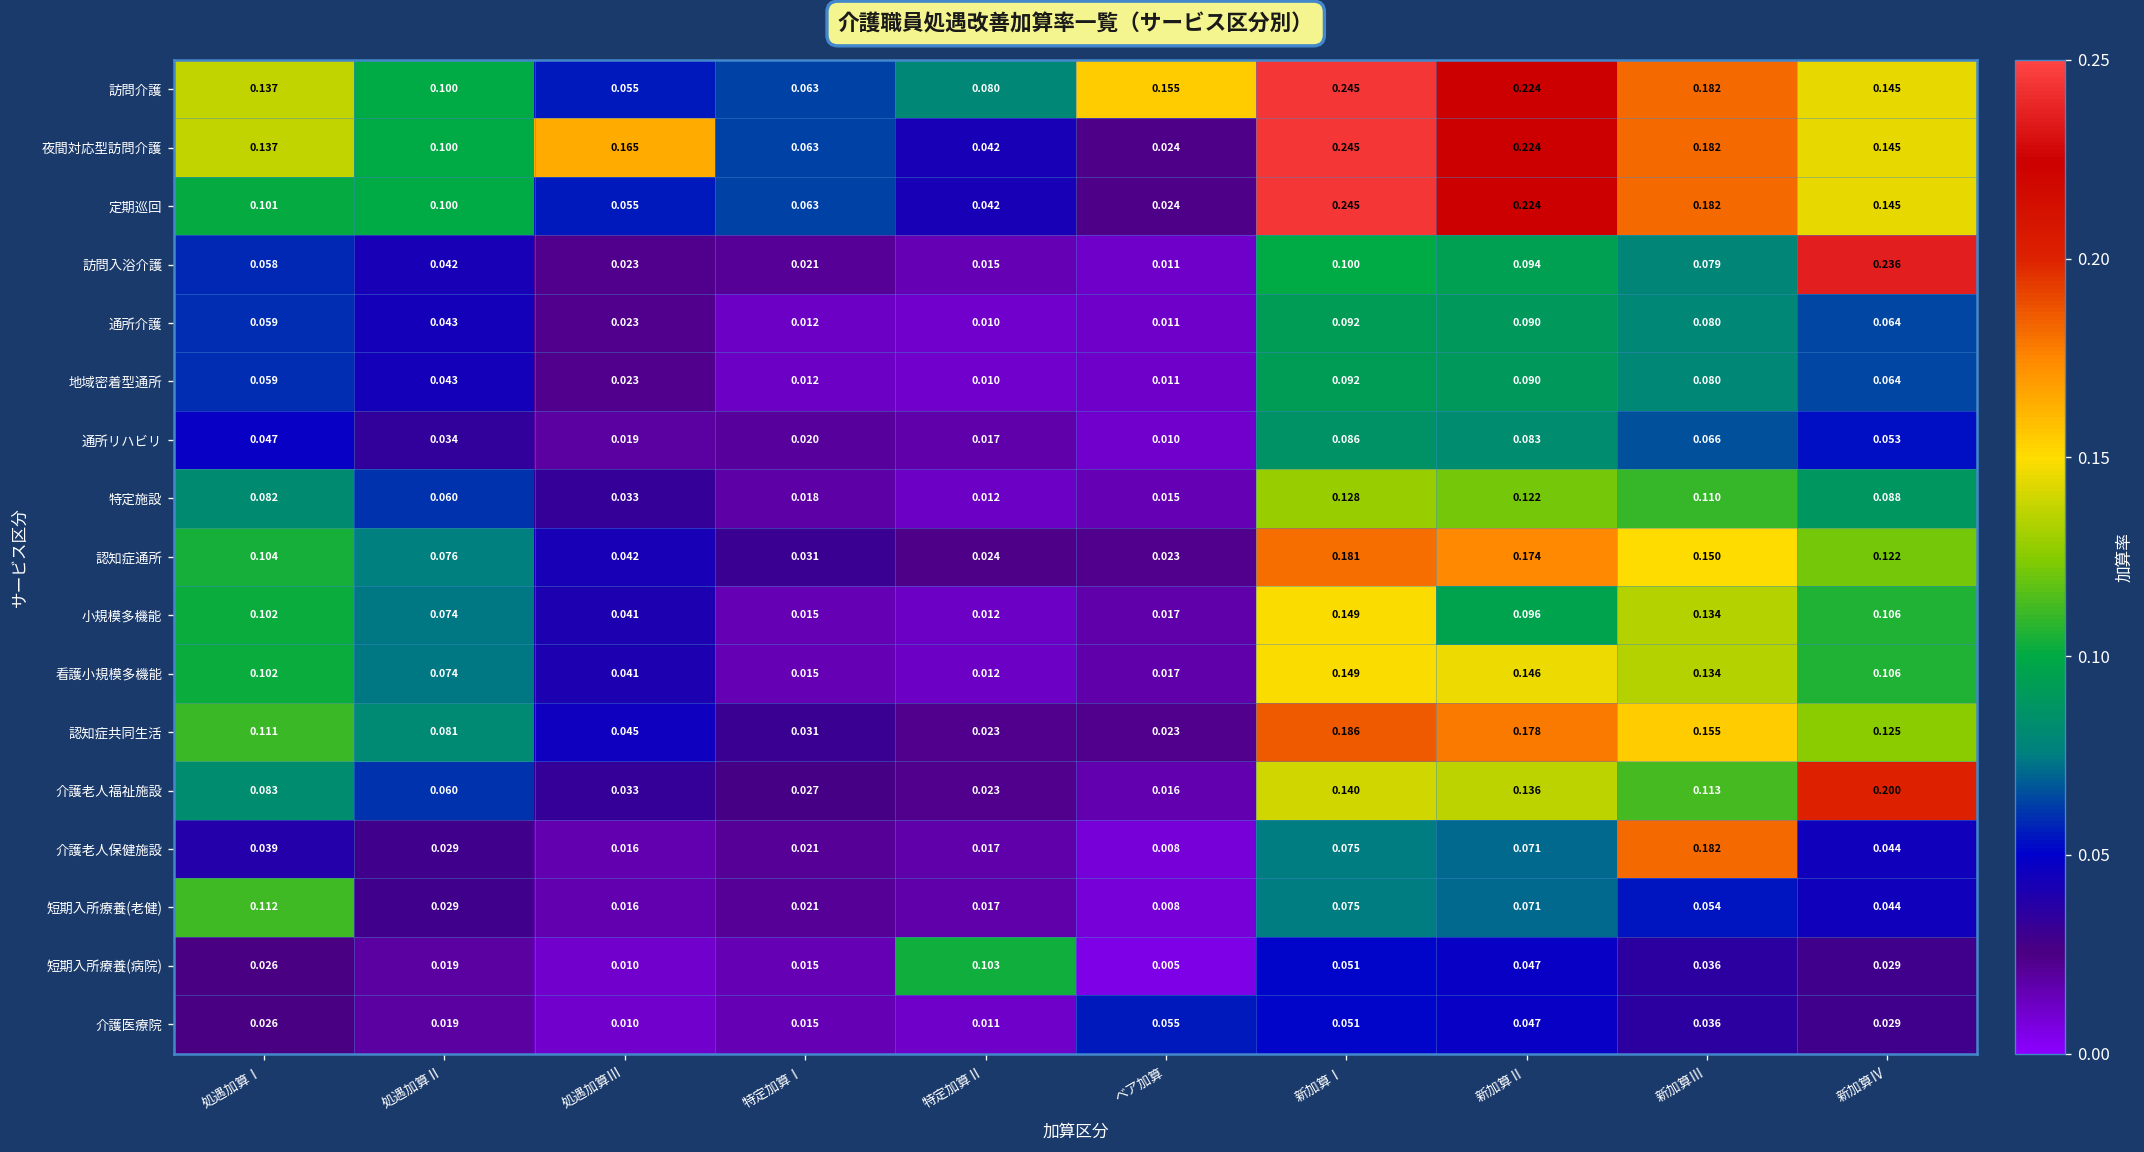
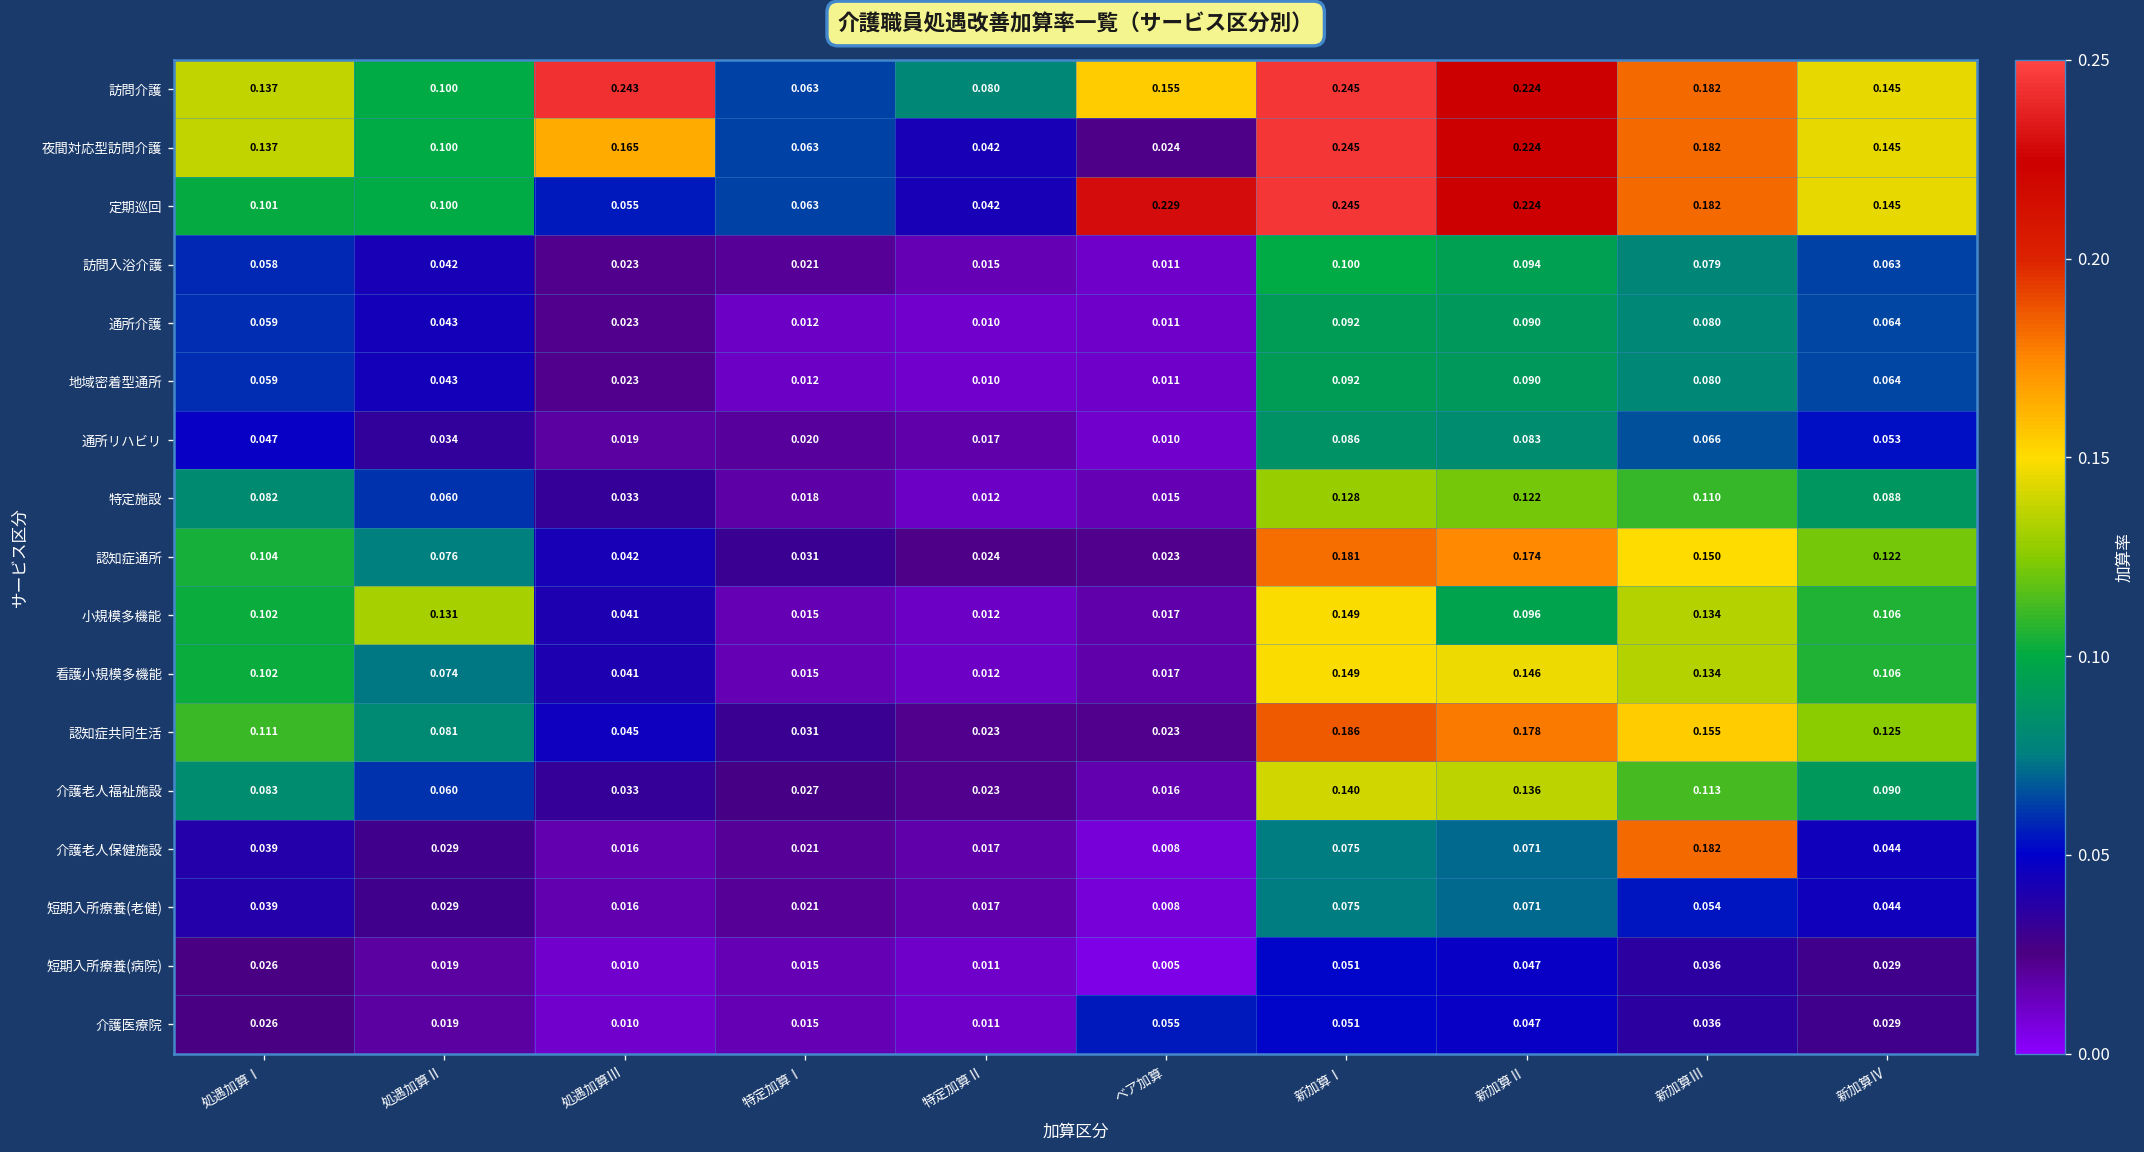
  {
    "訪問介護": {
      "処遇加算Ⅰ": 0.137,
      "処遇加算Ⅱ": 0.100,
-     "処遇加算Ⅲ": 0.055,
+     "処遇加算Ⅲ": 0.243,
      "特定加算Ⅰ": 0.063,
      "特定加算Ⅱ": 0.080,
      "ベア加算": 0.155,
      "新加算Ⅰ": 0.245,
      "新加算Ⅱ": 0.224,
      "新加算Ⅲ": 0.182,
      "新加算Ⅳ": 0.145
    },
    "夜間対応型訪問介護": {
      "処遇加算Ⅰ": 0.137,
      "処遇加算Ⅱ": 0.100,
      "処遇加算Ⅲ": 0.165,
      "特定加算Ⅰ": 0.063,
      "特定加算Ⅱ": 0.042,
      "ベア加算": 0.024,
      "新加算Ⅰ": 0.245,
      "新加算Ⅱ": 0.224,
      "新加算Ⅲ": 0.182,
      "新加算Ⅳ": 0.145
    },
    "定期巡回": {
      "処遇加算Ⅰ": 0.101,
      "処遇加算Ⅱ": 0.100,
      "処遇加算Ⅲ": 0.055,
      "特定加算Ⅰ": 0.063,
      "特定加算Ⅱ": 0.042,
-     "ベア加算": 0.024,
+     "ベア加算": 0.229,
      "新加算Ⅰ": 0.245,
      "新加算Ⅱ": 0.224,
      "新加算Ⅲ": 0.182,
      "新加算Ⅳ": 0.145
    },
    "訪問入浴介護": {
      "処遇加算Ⅰ": 0.058,
      "処遇加算Ⅱ": 0.042,
      "処遇加算Ⅲ": 0.023,
      "特定加算Ⅰ": 0.021,
      "特定加算Ⅱ": 0.015,
      "ベア加算": 0.011,
      "新加算Ⅰ": 0.100,
      "新加算Ⅱ": 0.094,
      "新加算Ⅲ": 0.079,
-     "新加算Ⅳ": 0.236
+     "新加算Ⅳ": 0.063
    },
    "通所介護": {
      "処遇加算Ⅰ": 0.059,
      "処遇加算Ⅱ": 0.043,
      "処遇加算Ⅲ": 0.023,
      "特定加算Ⅰ": 0.012,
      "特定加算Ⅱ": 0.010,
      "ベア加算": 0.011,
      "新加算Ⅰ": 0.092,
      "新加算Ⅱ": 0.090,
      "新加算Ⅲ": 0.080,
      "新加算Ⅳ": 0.064
    },
    "地域密着型通所": {
      "処遇加算Ⅰ": 0.059,
      "処遇加算Ⅱ": 0.043,
      "処遇加算Ⅲ": 0.023,
      "特定加算Ⅰ": 0.012,
      "特定加算Ⅱ": 0.010,
      "ベア加算": 0.011,
      "新加算Ⅰ": 0.092,
      "新加算Ⅱ": 0.090,
      "新加算Ⅲ": 0.080,
      "新加算Ⅳ": 0.064
    },
    "通所リハビリ": {
      "処遇加算Ⅰ": 0.047,
      "処遇加算Ⅱ": 0.034,
      "処遇加算Ⅲ": 0.019,
      "特定加算Ⅰ": 0.020,
      "特定加算Ⅱ": 0.017,
      "ベア加算": 0.010,
      "新加算Ⅰ": 0.086,
      "新加算Ⅱ": 0.083,
      "新加算Ⅲ": 0.066,
      "新加算Ⅳ": 0.053
    },
    "特定施設": {
      "処遇加算Ⅰ": 0.082,
      "処遇加算Ⅱ": 0.060,
      "処遇加算Ⅲ": 0.033,
      "特定加算Ⅰ": 0.018,
      "特定加算Ⅱ": 0.012,
      "ベア加算": 0.015,
      "新加算Ⅰ": 0.128,
      "新加算Ⅱ": 0.122,
      "新加算Ⅲ": 0.110,
      "新加算Ⅳ": 0.088
    },
    "認知症通所": {
      "処遇加算Ⅰ": 0.104,
      "処遇加算Ⅱ": 0.076,
      "処遇加算Ⅲ": 0.042,
      "特定加算Ⅰ": 0.031,
      "特定加算Ⅱ": 0.024,
      "ベア加算": 0.023,
      "新加算Ⅰ": 0.181,
      "新加算Ⅱ": 0.174,
      "新加算Ⅲ": 0.150,
      "新加算Ⅳ": 0.122
    },
    "小規模多機能": {
      "処遇加算Ⅰ": 0.102,
-     "処遇加算Ⅱ": 0.074,
+     "処遇加算Ⅱ": 0.131,
      "処遇加算Ⅲ": 0.041,
      "特定加算Ⅰ": 0.015,
      "特定加算Ⅱ": 0.012,
      "ベア加算": 0.017,
      "新加算Ⅰ": 0.149,
      "新加算Ⅱ": 0.096,
      "新加算Ⅲ": 0.134,
      "新加算Ⅳ": 0.106
    },
    "看護小規模多機能": {
      "処遇加算Ⅰ": 0.102,
      "処遇加算Ⅱ": 0.074,
      "処遇加算Ⅲ": 0.041,
      "特定加算Ⅰ": 0.015,
      "特定加算Ⅱ": 0.012,
      "ベア加算": 0.017,
      "新加算Ⅰ": 0.149,
      "新加算Ⅱ": 0.146,
      "新加算Ⅲ": 0.134,
      "新加算Ⅳ": 0.106
    },
    "認知症共同生活": {
      "処遇加算Ⅰ": 0.111,
      "処遇加算Ⅱ": 0.081,
      "処遇加算Ⅲ": 0.045,
      "特定加算Ⅰ": 0.031,
      "特定加算Ⅱ": 0.023,
      "ベア加算": 0.023,
      "新加算Ⅰ": 0.186,
      "新加算Ⅱ": 0.178,
      "新加算Ⅲ": 0.155,
      "新加算Ⅳ": 0.125
    },
    "介護老人福祉施設": {
      "処遇加算Ⅰ": 0.083,
      "処遇加算Ⅱ": 0.060,
      "処遇加算Ⅲ": 0.033,
      "特定加算Ⅰ": 0.027,
      "特定加算Ⅱ": 0.023,
      "ベア加算": 0.016,
      "新加算Ⅰ": 0.140,
      "新加算Ⅱ": 0.136,
      "新加算Ⅲ": 0.113,
-     "新加算Ⅳ": 0.200
+     "新加算Ⅳ": 0.090
    },
    "介護老人保健施設": {
      "処遇加算Ⅰ": 0.039,
      "処遇加算Ⅱ": 0.029,
      "処遇加算Ⅲ": 0.016,
      "特定加算Ⅰ": 0.021,
      "特定加算Ⅱ": 0.017,
      "ベア加算": 0.008,
      "新加算Ⅰ": 0.075,
      "新加算Ⅱ": 0.071,
      "新加算Ⅲ": 0.182,
      "新加算Ⅳ": 0.044
    },
    "短期入所療養(老健)": {
-     "処遇加算Ⅰ": 0.112,
+     "処遇加算Ⅰ": 0.039,
      "処遇加算Ⅱ": 0.029,
      "処遇加算Ⅲ": 0.016,
      "特定加算Ⅰ": 0.021,
      "特定加算Ⅱ": 0.017,
      "ベア加算": 0.008,
      "新加算Ⅰ": 0.075,
      "新加算Ⅱ": 0.071,
      "新加算Ⅲ": 0.054,
      "新加算Ⅳ": 0.044
    },
    "短期入所療養(病院)": {
      "処遇加算Ⅰ": 0.026,
      "処遇加算Ⅱ": 0.019,
      "処遇加算Ⅲ": 0.010,
      "特定加算Ⅰ": 0.015,
-     "特定加算Ⅱ": 0.103,
+     "特定加算Ⅱ": 0.011,
      "ベア加算": 0.005,
      "新加算Ⅰ": 0.051,
      "新加算Ⅱ": 0.047,
      "新加算Ⅲ": 0.036,
      "新加算Ⅳ": 0.029
    },
    "介護医療院": {
      "処遇加算Ⅰ": 0.026,
      "処遇加算Ⅱ": 0.019,
      "処遇加算Ⅲ": 0.010,
      "特定加算Ⅰ": 0.015,
      "特定加算Ⅱ": 0.011,
      "ベア加算": 0.055,
      "新加算Ⅰ": 0.051,
      "新加算Ⅱ": 0.047,
      "新加算Ⅲ": 0.036,
      "新加算Ⅳ": 0.029
    }
  }
